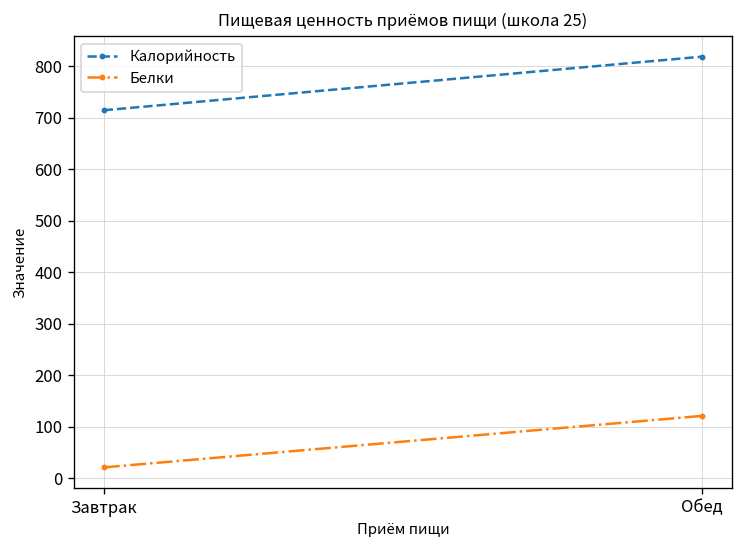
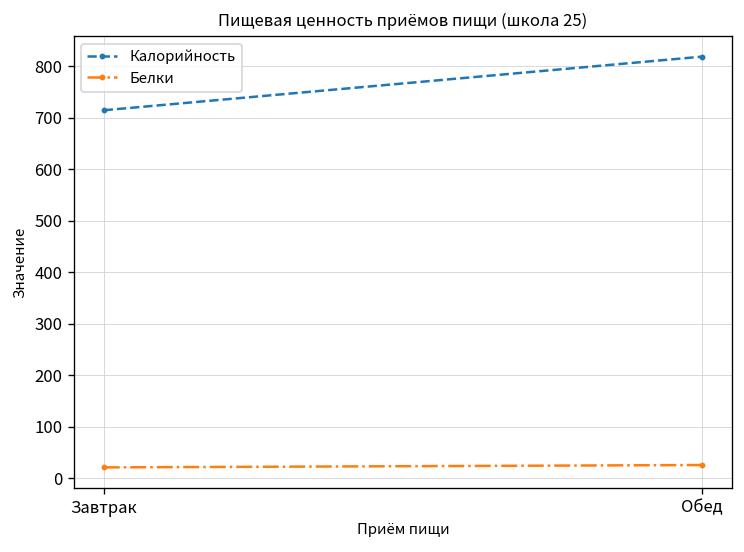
  {
    "Калорийность": {
      "Завтрак": 710,
      "Обед": 820
    },
    "Белки": {
      "Завтрак": 20,
-     "Обед": 120
+     "Обед": 30
    }
  }
